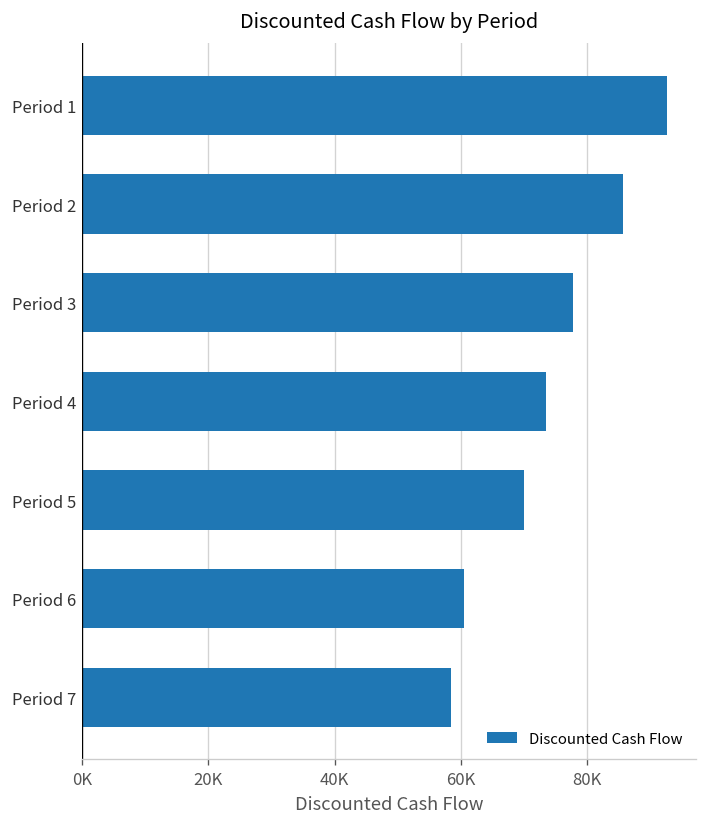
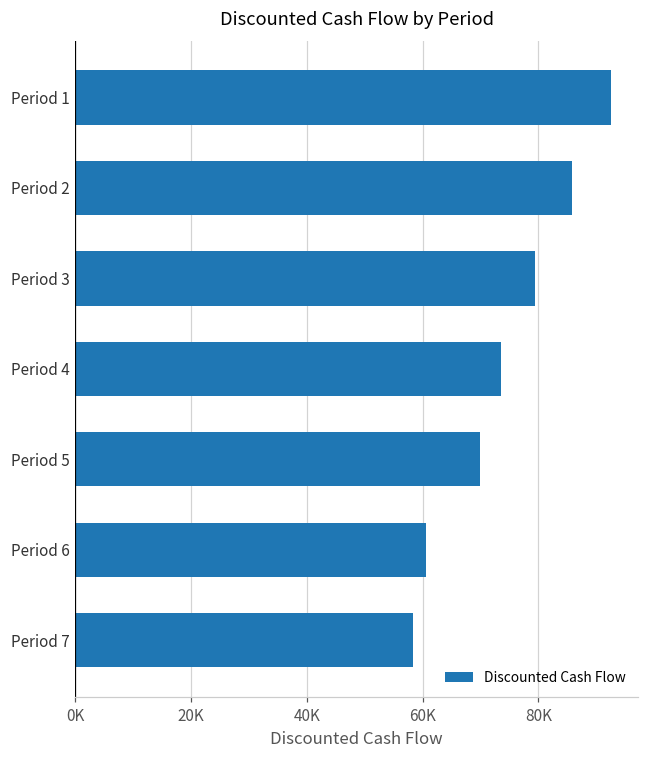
  {
    "Period 1": 93000,
    "Period 2": 86000,
-   "Period 3": 78000,
+   "Period 3": 79000,
    "Period 4": 74000,
    "Period 5": 70000,
    "Period 6": 61000,
    "Period 7": 58000
  }
